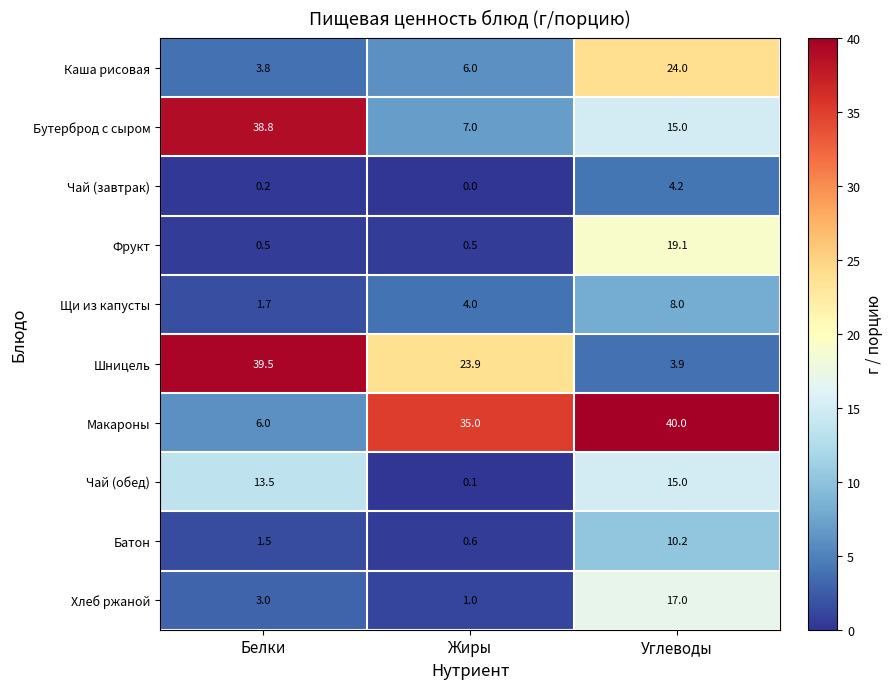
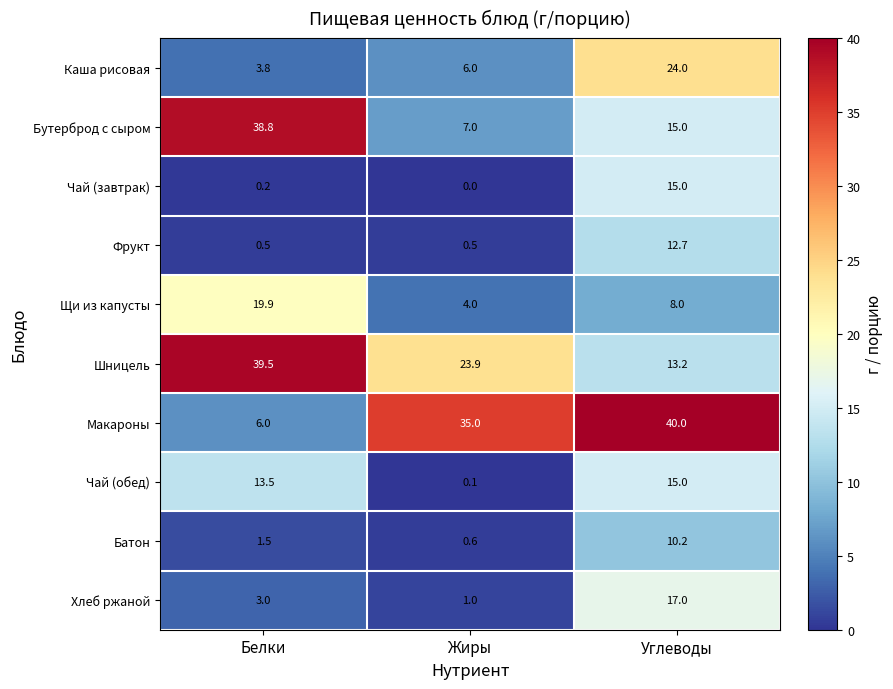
  {
    "Каша рисовая": {
      "Белки": 3.8,
      "Жиры": 6.0,
      "Углеводы": 24.0
    },
    "Бутерброд с сыром": {
      "Белки": 38.8,
      "Жиры": 7.0,
      "Углеводы": 15.0
    },
    "Чай (завтрак)": {
      "Белки": 0.2,
      "Жиры": 0.0,
-     "Углеводы": 4.2
+     "Углеводы": 15.0
    },
    "Фрукт": {
      "Белки": 0.5,
      "Жиры": 0.5,
-     "Углеводы": 19.1
+     "Углеводы": 12.7
    },
    "Щи из капусты": {
-     "Белки": 1.7,
+     "Белки": 19.9,
      "Жиры": 4.0,
      "Углеводы": 8.0
    },
    "Шницель": {
      "Белки": 39.5,
      "Жиры": 23.9,
-     "Углеводы": 3.9
+     "Углеводы": 13.2
    },
    "Макароны": {
      "Белки": 6.0,
      "Жиры": 35.0,
      "Углеводы": 40.0
    },
    "Чай (обед)": {
      "Белки": 13.5,
      "Жиры": 0.1,
      "Углеводы": 15.0
    },
    "Батон": {
      "Белки": 1.5,
      "Жиры": 0.6,
      "Углеводы": 10.2
    },
    "Хлеб ржаной": {
      "Белки": 3.0,
      "Жиры": 1.0,
      "Углеводы": 17.0
    }
  }
